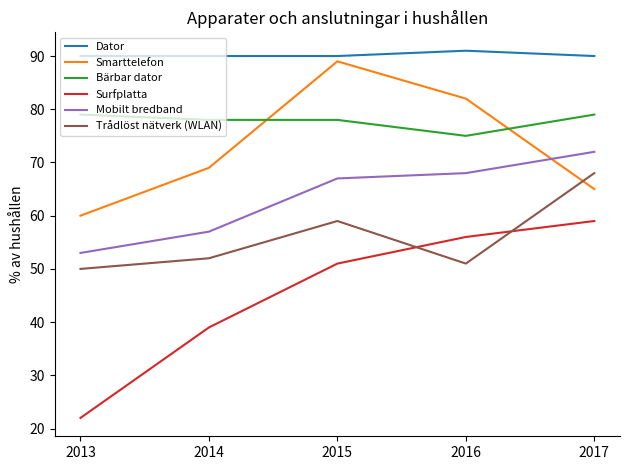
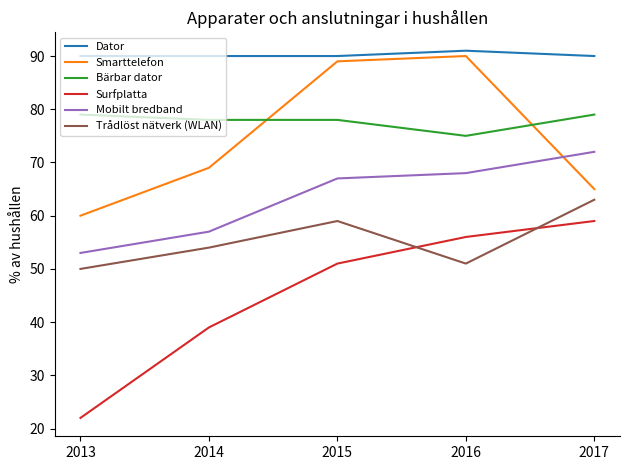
  {
    "Dator": {
      "2015": 90,
      "2016": 91,
      "2017": 90
    },
    "Smarttelefon": {
      "2013": 60,
      "2014": 69,
      "2015": 89,
-     "2016": 82,
+     "2016": 90,
      "2017": 65
    },
    "Bärbar dator": {
      "2015": 78,
      "2016": 75,
      "2017": 79
    },
    "Surfplatta": {
      "2013": 22,
      "2014": 39,
      "2015": 51,
      "2016": 56,
      "2017": 59
    },
    "Mobilt bredband": {
      "2013": 53,
      "2014": 57,
      "2015": 67,
      "2016": 68,
      "2017": 72
    },
    "Trådlöst nätverk (WLAN)": {
      "2013": 50,
-     "2014": 52,
+     "2014": 54,
      "2015": 59,
      "2016": 51,
-     "2017": 68
+     "2017": 63
    }
  }
